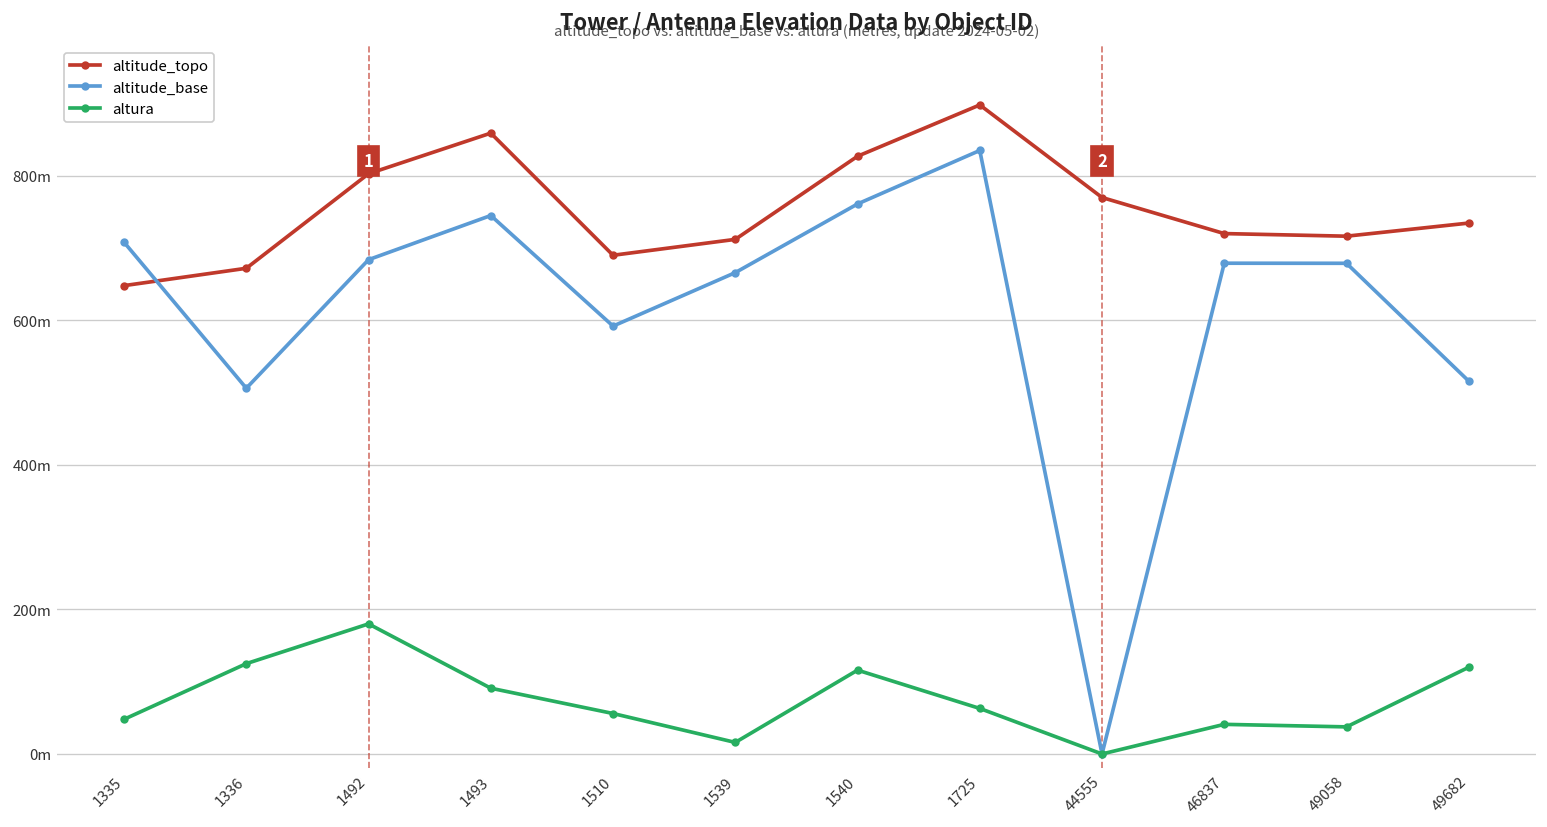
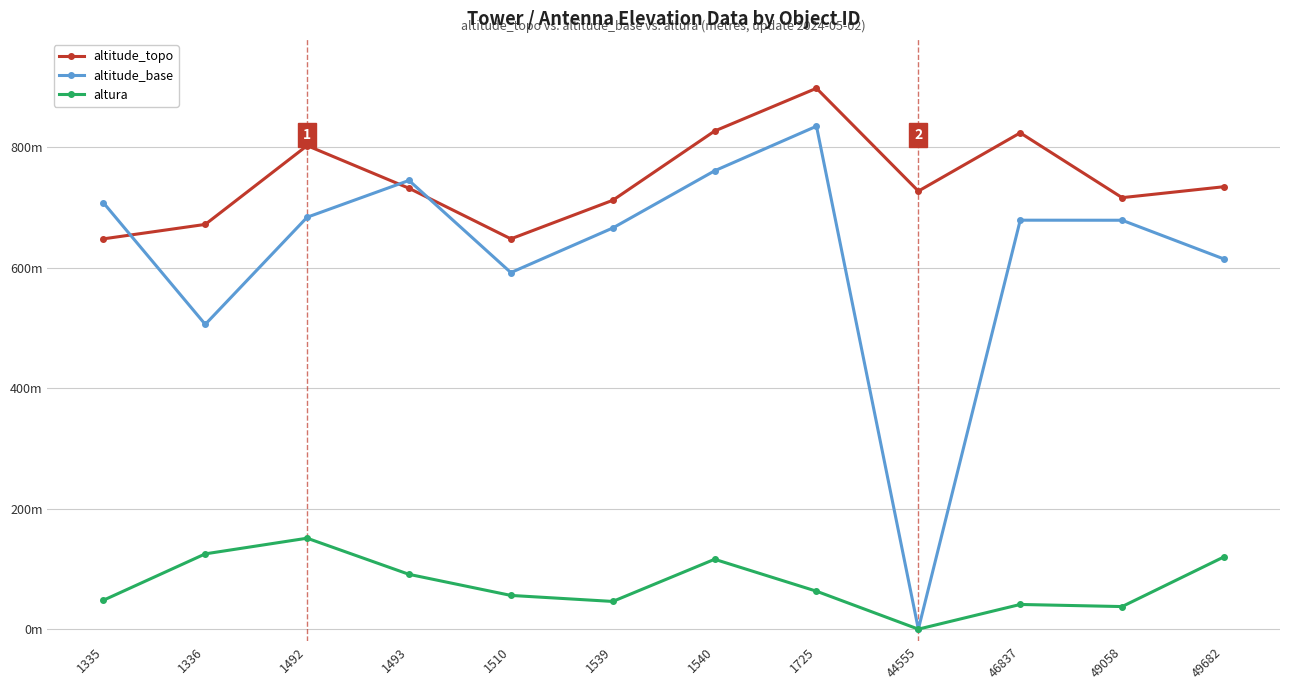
  {
    "altitude_topo": {
      "1335": "650m",
      "1336": "670m",
-     "1493": "860m",
-     "1510": "690m",
+     "1493": "730m",
+     "1510": "650m",
      "1539": "710m",
      "1540": "830m",
      "1725": "900m",
-     "44555": "770m",
-     "46837": "720m",
+     "44555": "730m",
+     "46837": "820m",
      "49058": "720m",
      "49682": "730m"
    },
    "altitude_base": {
      "1335": "710m",
      "1336": "510m",
      "1492": "680m",
      "1493": "750m",
      "1510": "590m",
      "1539": "670m",
      "1540": "760m",
      "1725": "840m",
      "46837": "680m",
      "49058": "680m",
-     "49682": "520m"
+     "49682": "610m"
    },
    "altura": {
      "1335": "50m",
      "1336": "130m",
-     "1492": "180m",
+     "1492": "150m",
      "1493": "90m",
      "1510": "60m",
-     "1539": "20m",
+     "1539": "50m",
      "1540": "120m",
      "1725": "60m",
      "46837": "40m",
      "49058": "40m",
      "49682": "120m"
    }
  }
